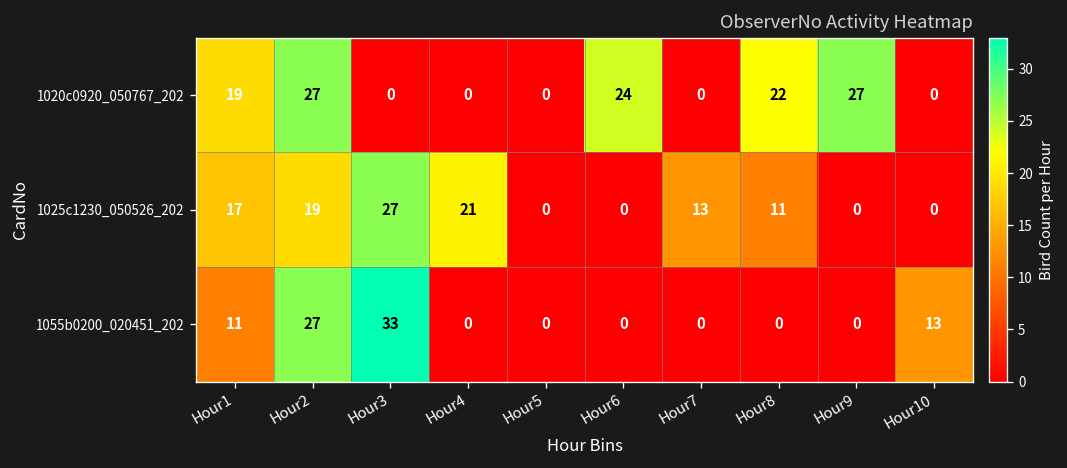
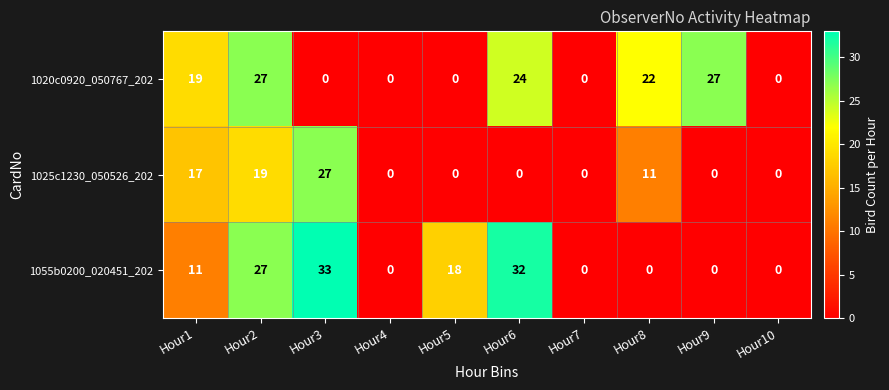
  {
    "1020c0920_050767_202": {
      "Hour1": 19,
      "Hour2": 27,
      "Hour3": 0,
      "Hour4": 0,
      "Hour5": 0,
      "Hour6": 24,
      "Hour7": 0,
      "Hour8": 22,
      "Hour9": 27,
      "Hour10": 0
    },
    "1025c1230_050526_202": {
      "Hour1": 17,
      "Hour2": 19,
      "Hour3": 27,
-     "Hour4": 21,
+     "Hour4": 0,
      "Hour5": 0,
      "Hour6": 0,
-     "Hour7": 13,
+     "Hour7": 0,
      "Hour8": 11,
      "Hour9": 0,
      "Hour10": 0
    },
    "1055b0200_020451_202": {
      "Hour1": 11,
      "Hour2": 27,
      "Hour3": 33,
      "Hour4": 0,
-     "Hour5": 0,
-     "Hour6": 0,
+     "Hour5": 18,
+     "Hour6": 32,
      "Hour7": 0,
      "Hour8": 0,
      "Hour9": 0,
-     "Hour10": 13
+     "Hour10": 0
    }
  }
